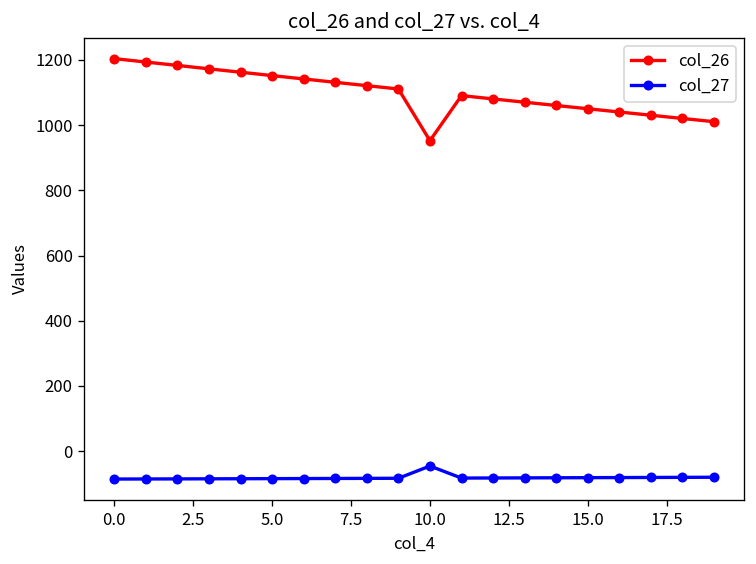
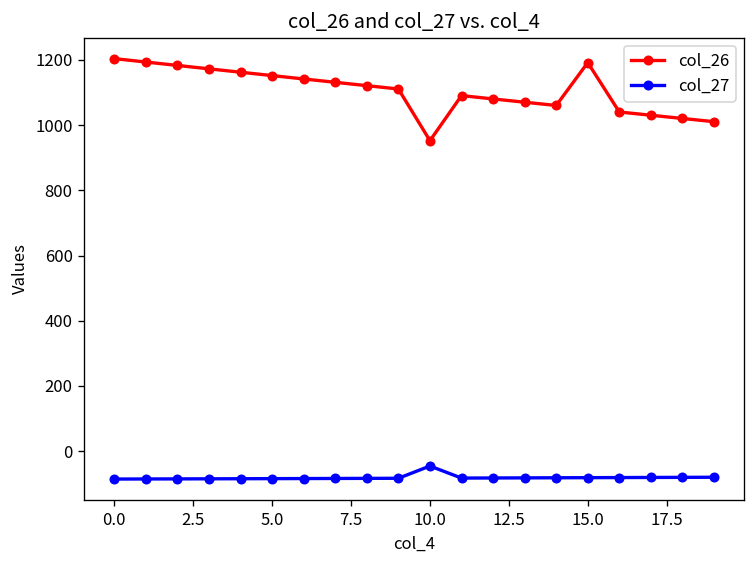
  {
    "col_26": {
      "0.0": 1200,
      "5.0": 1150,
      "10.0": 950,
-     "15.0": 1050
+     "15.0": 1190
    },
    "col_27": {
      "0.0": -90,
      "5.0": -80,
      "10.0": -50,
      "15.0": -80
    }
  }
